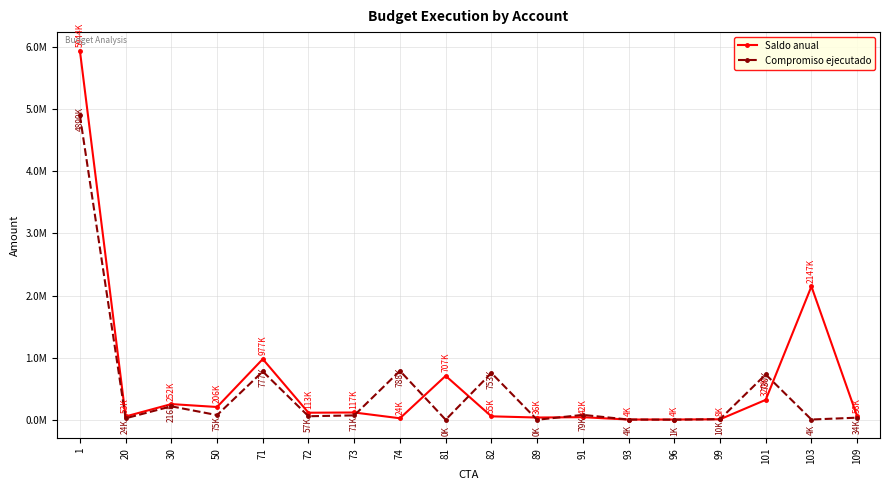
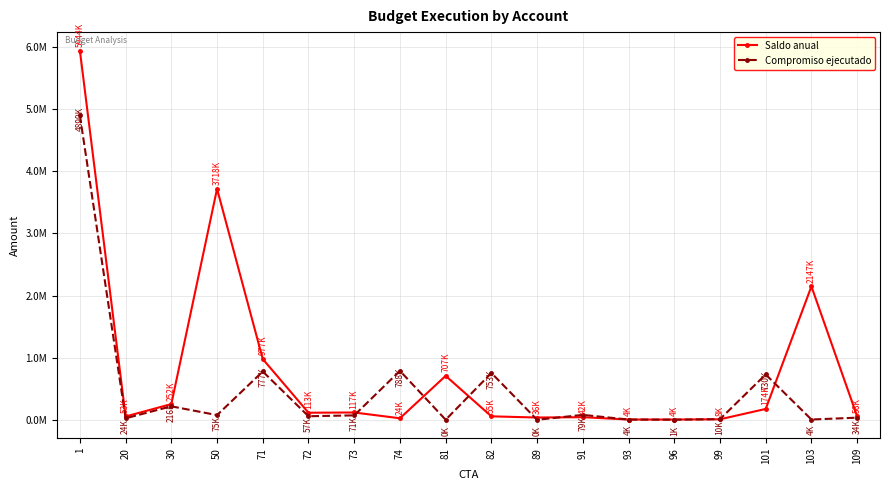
  {
    "Saldo anual": {
-     "50": "206K",
+     "50": "3718K",
      "71": "977K",
      "72": "113K",
      "73": "117K",
      "74": "24K",
      "81": "707K",
      "82": "55K",
-     "101": "320K",
+     "101": "174K",
      "103": "2147K"
    },
    "Compromiso ejecutado": {
      "1": "4899K",
      "50": "75K",
      "71": "777K",
      "72": "57K",
      "73": "71K",
      "74": "788K",
      "81": "0K",
      "82": "753K",
      "103": "4K"
    }
  }
